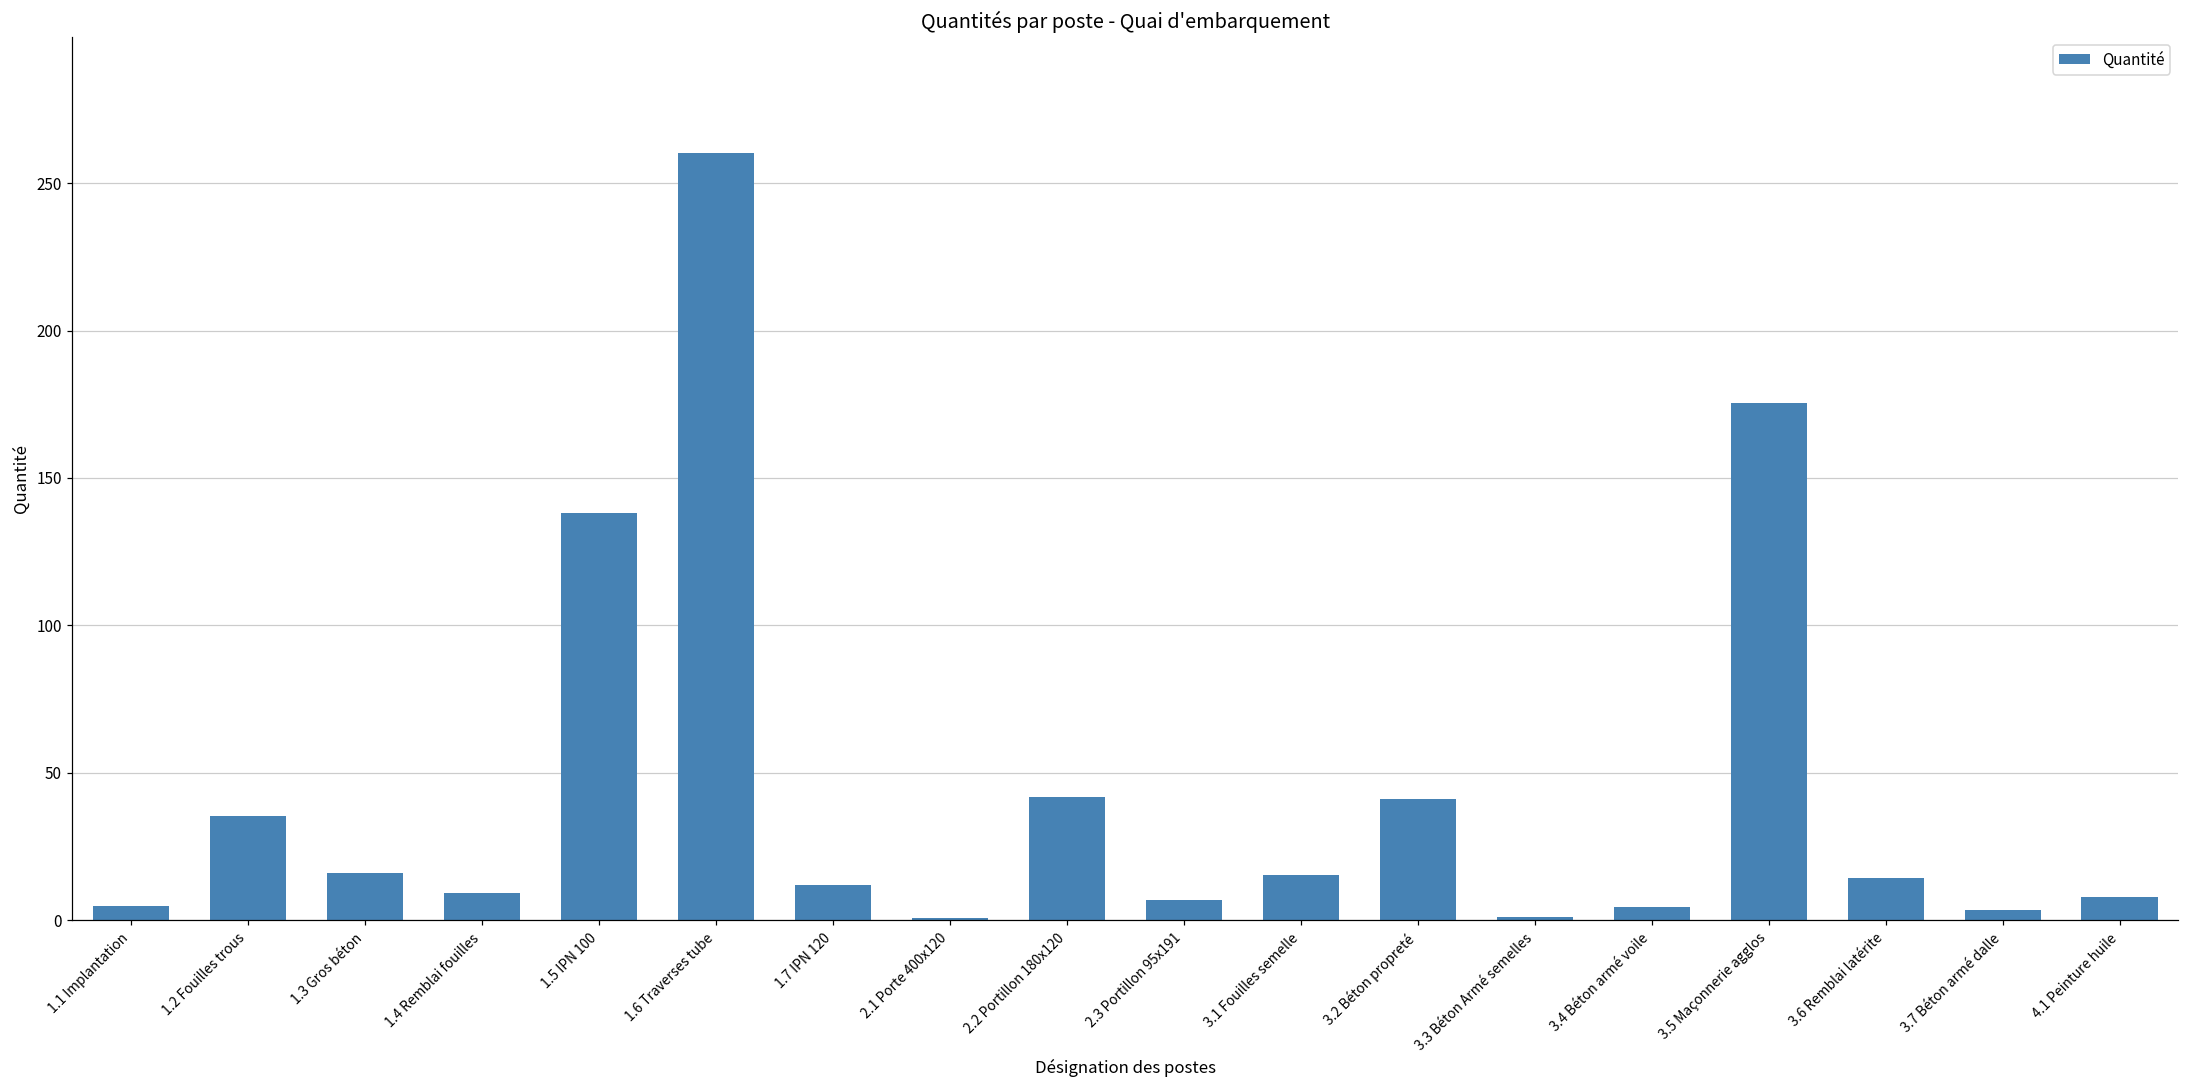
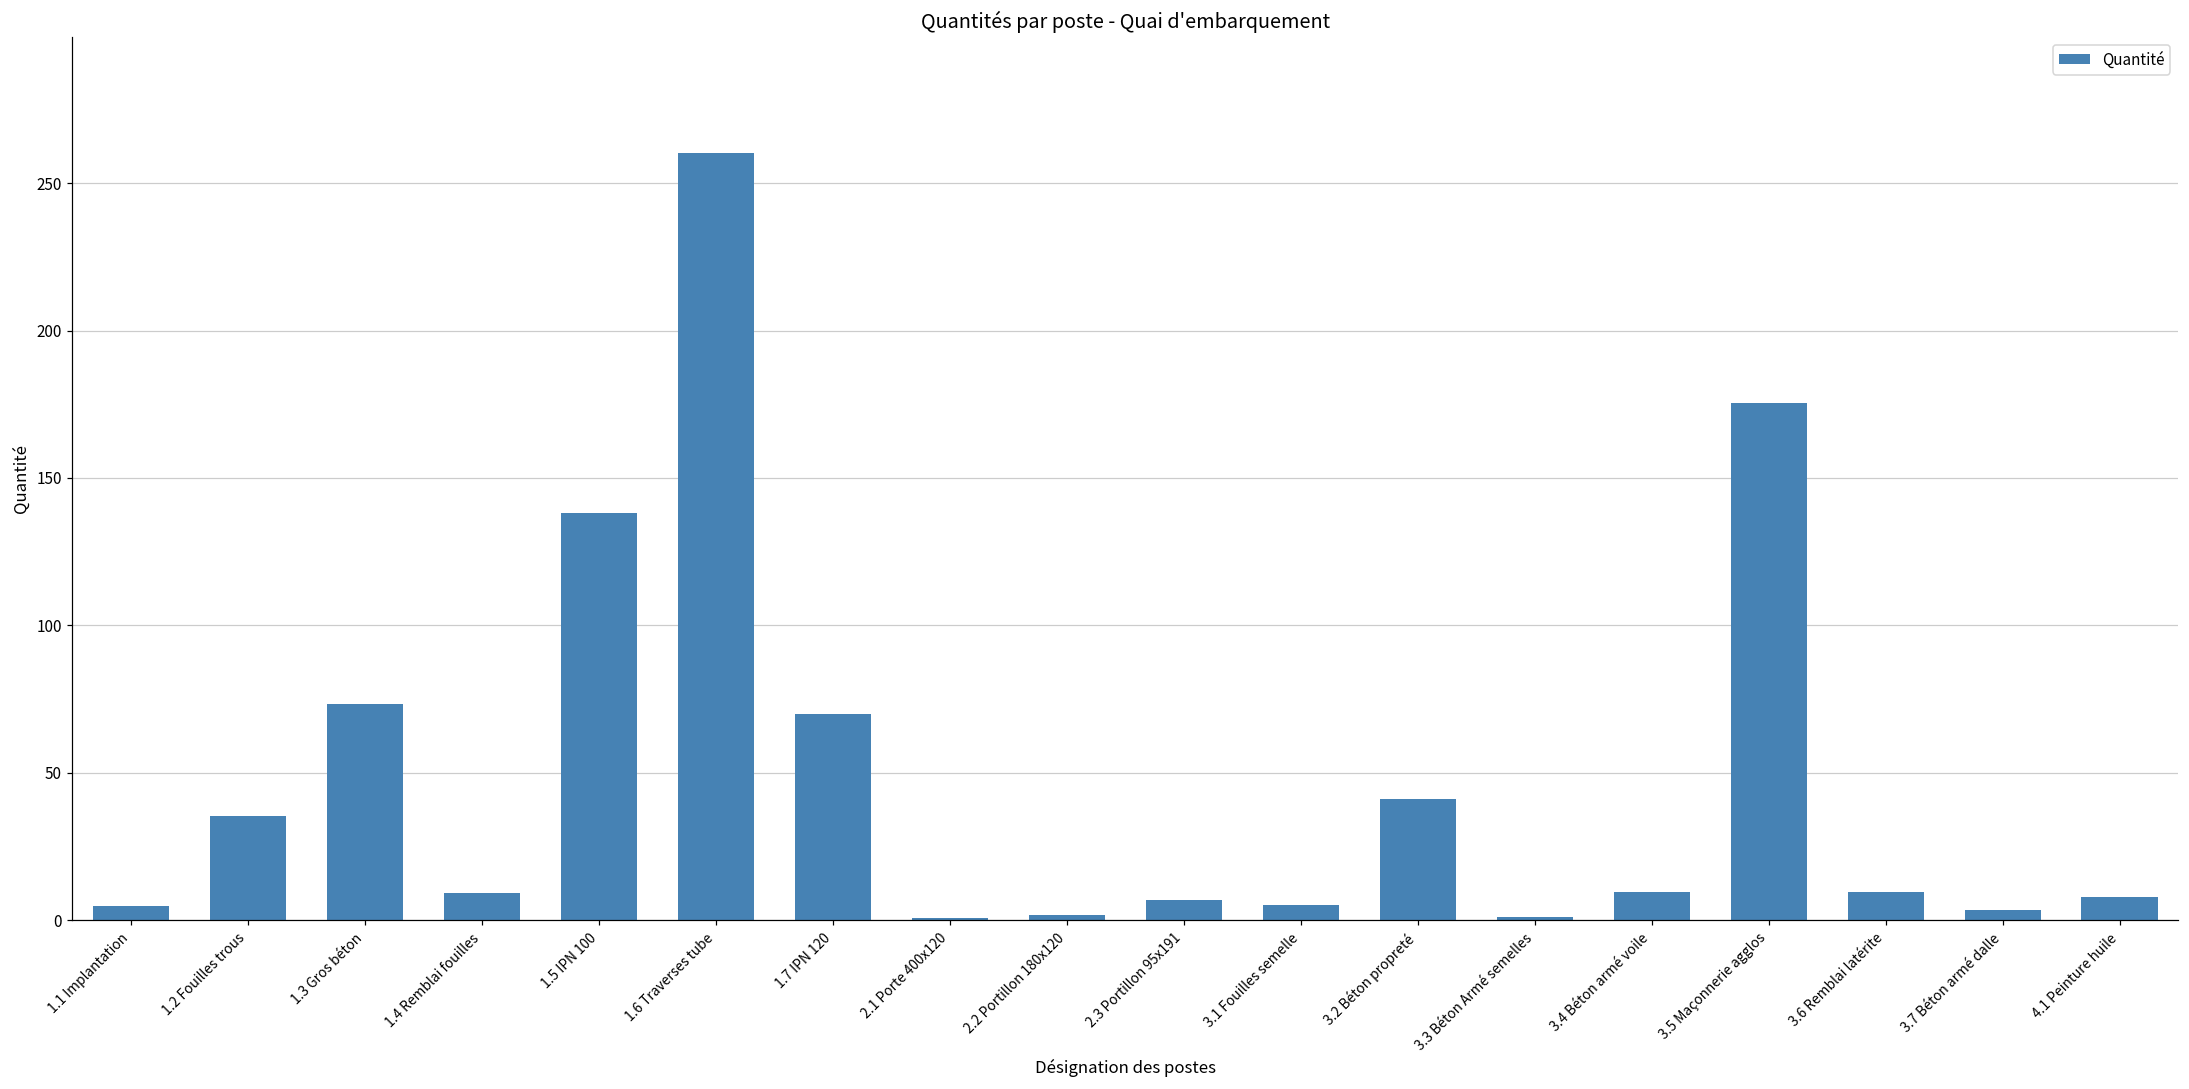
  {
    "1.1 Implantation": 5,
    "1.2 Fouilles trous": 35,
-   "1.3 Gros béton": 16,
+   "1.3 Gros béton": 73,
    "1.4 Remblai fouilles": 9,
    "1.5 IPN 100": 138,
    "1.6 Traverses tube": 260,
-   "1.7 IPN 120": 12,
+   "1.7 IPN 120": 70,
    "2.1 Porte 400x120": 1,
-   "2.2 Portillon 180x120": 42,
+   "2.2 Portillon 180x120": 2,
    "2.3 Portillon 95x191": 7,
-   "3.1 Fouilles semelle": 15,
+   "3.1 Fouilles semelle": 5,
    "3.2 Béton propreté": 41,
    "3.3 Béton Armé semelles": 1,
-   "3.4 Béton armé voile": 5,
+   "3.4 Béton armé voile": 10,
    "3.5 Maçonnerie agglos": 175,
-   "3.6 Remblai latérite": 14,
+   "3.6 Remblai latérite": 10,
    "3.7 Béton armé dalle": 3,
    "4.1 Peinture huile": 8
  }
